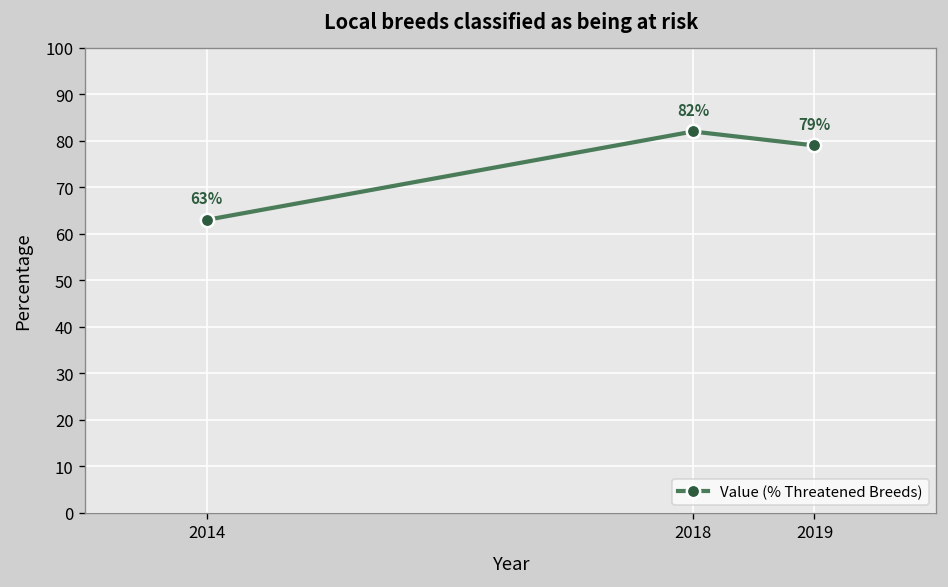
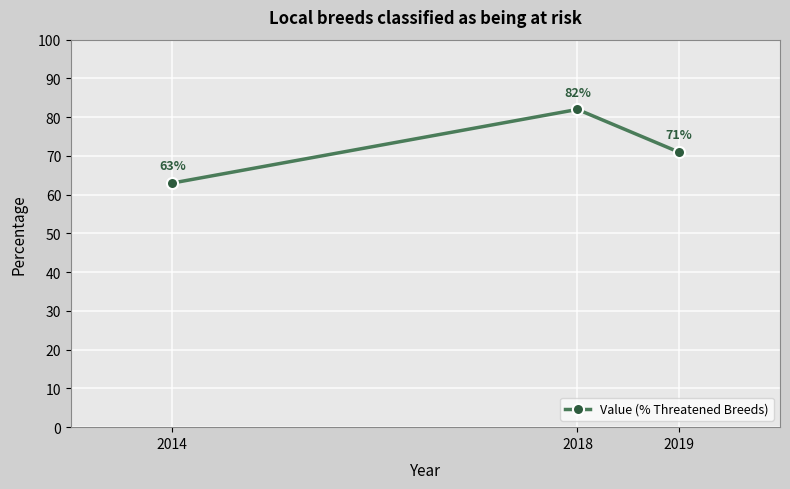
  {
    "2014": "63%",
    "2018": "82%",
-   "2019": "79%"
+   "2019": "71%"
  }
